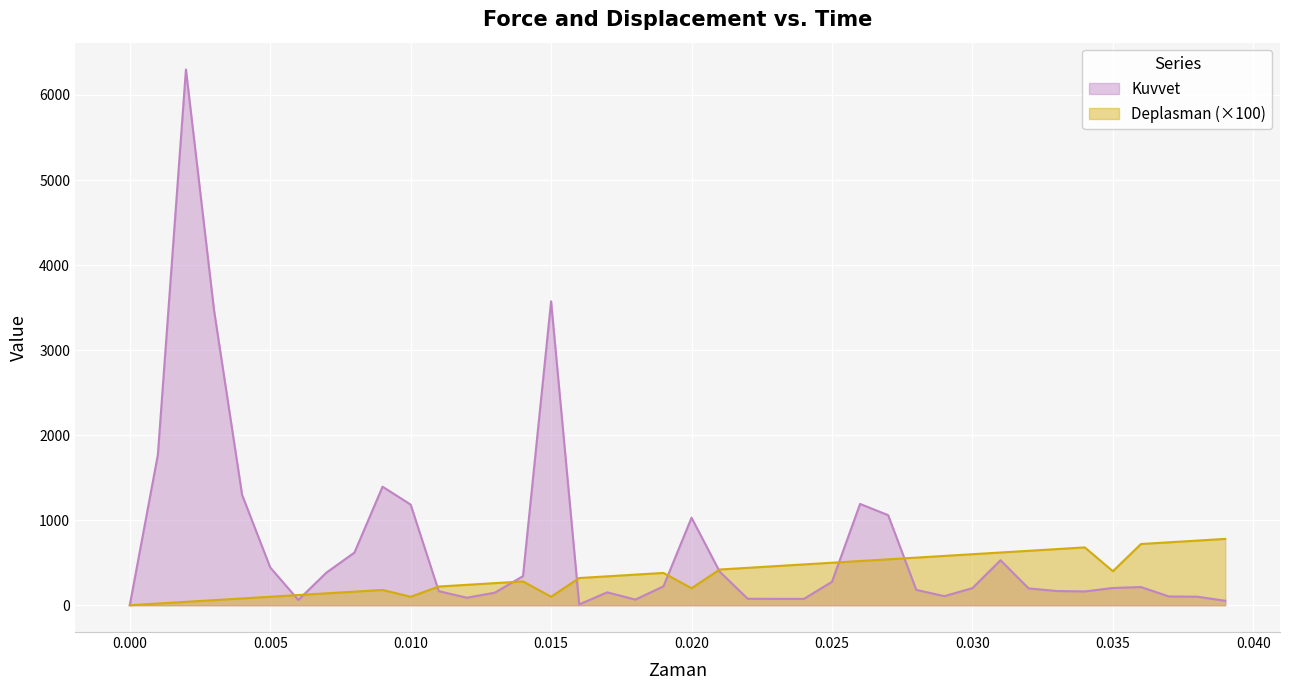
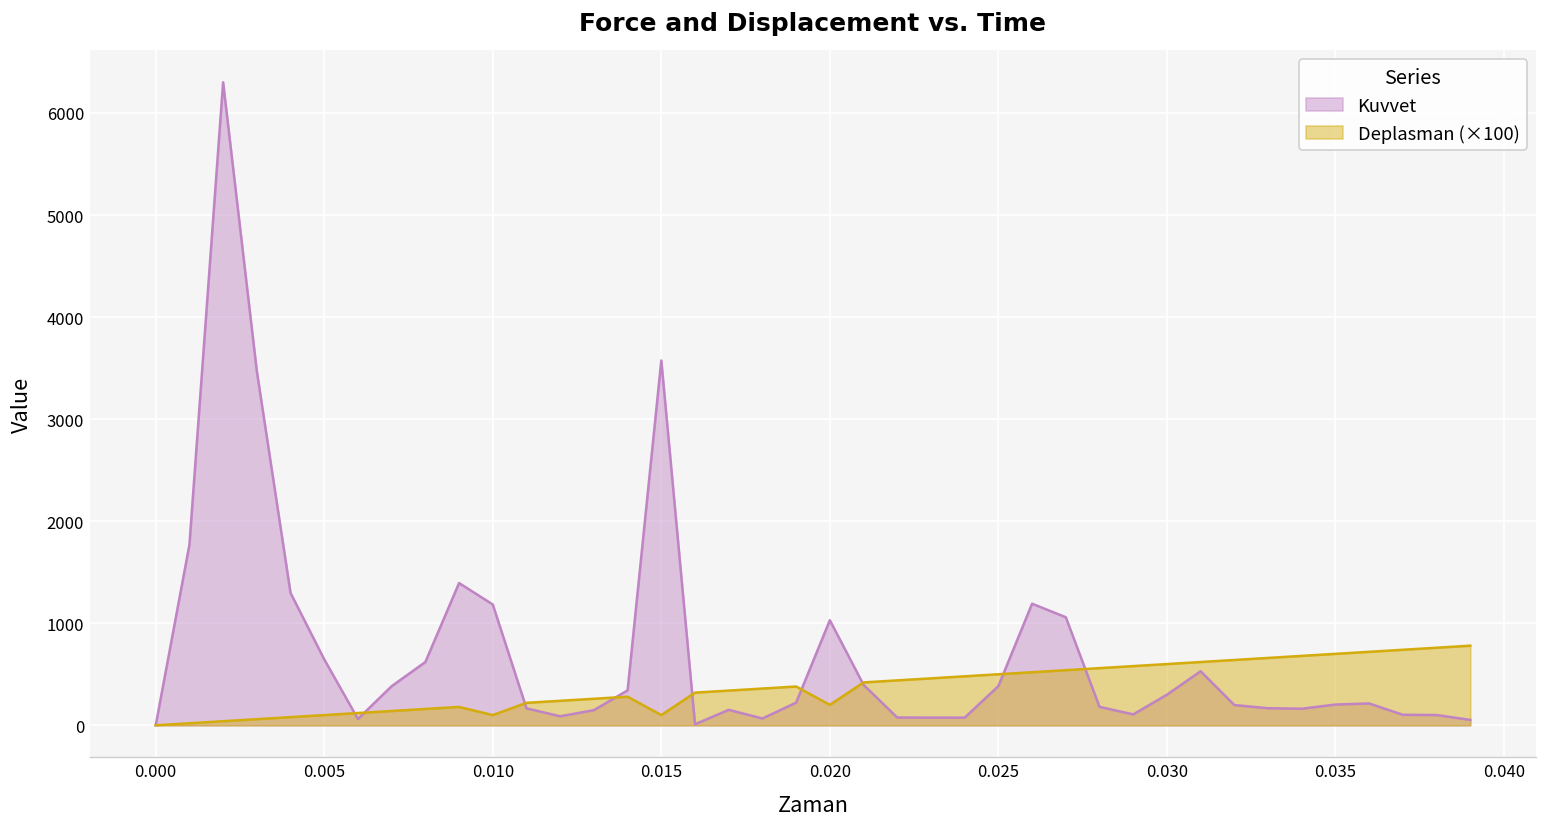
  {
    "Kuvvet": {
-     "0.005": 400,
+     "0.005": 600,
      "0.010": 1200,
      "0.015": 3600,
      "0.020": 1000,
-     "0.025": 300,
-     "0.030": 200,
+     "0.025": 400,
+     "0.030": 300,
      "0.035": 200
    },
    "Deplasman (×100)": {
      "0.005": 100,
      "0.010": 100,
      "0.015": 100,
      "0.020": 200,
      "0.025": 500,
      "0.030": 600,
-     "0.035": 400
+     "0.035": 700
    }
  }
